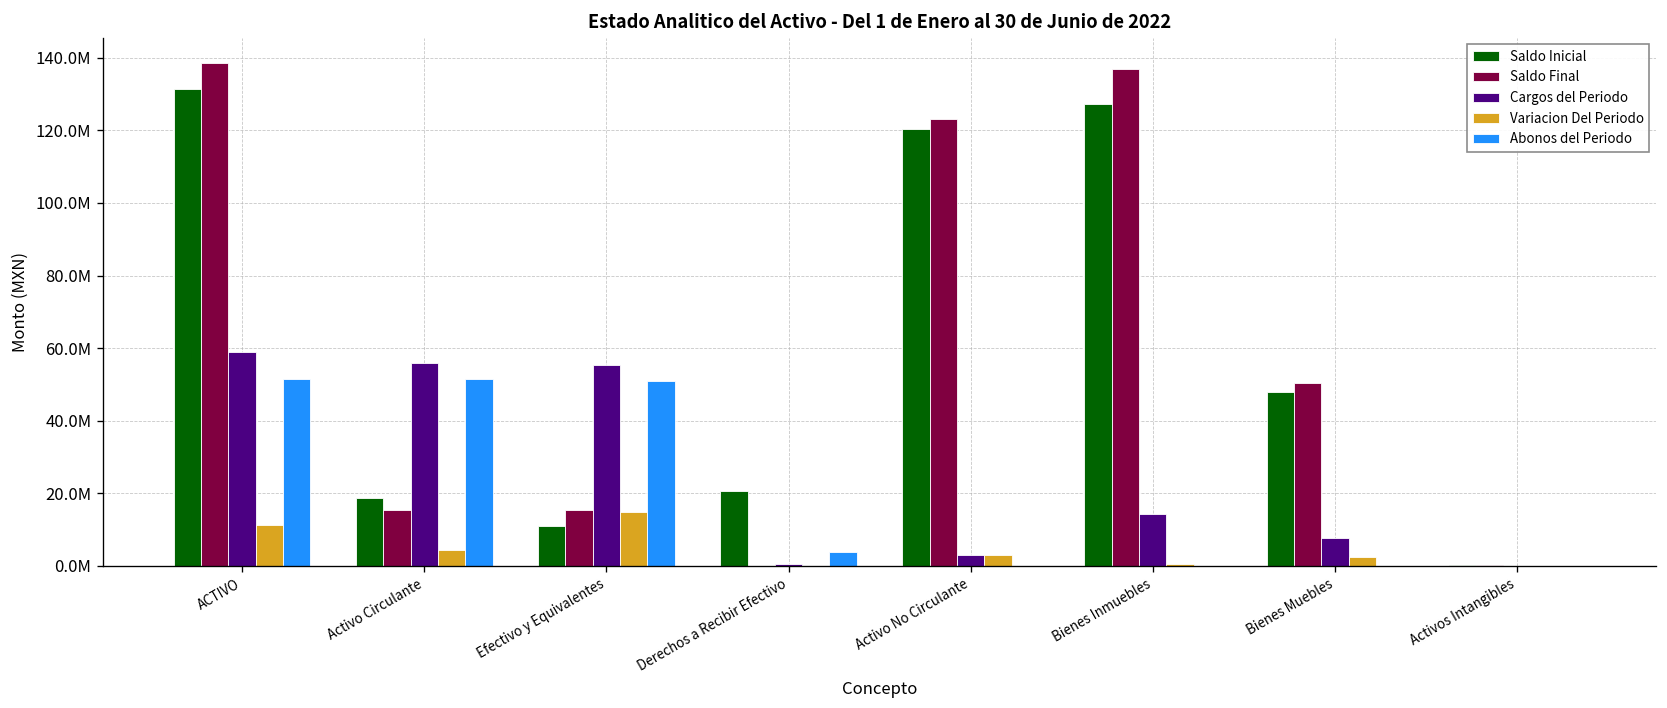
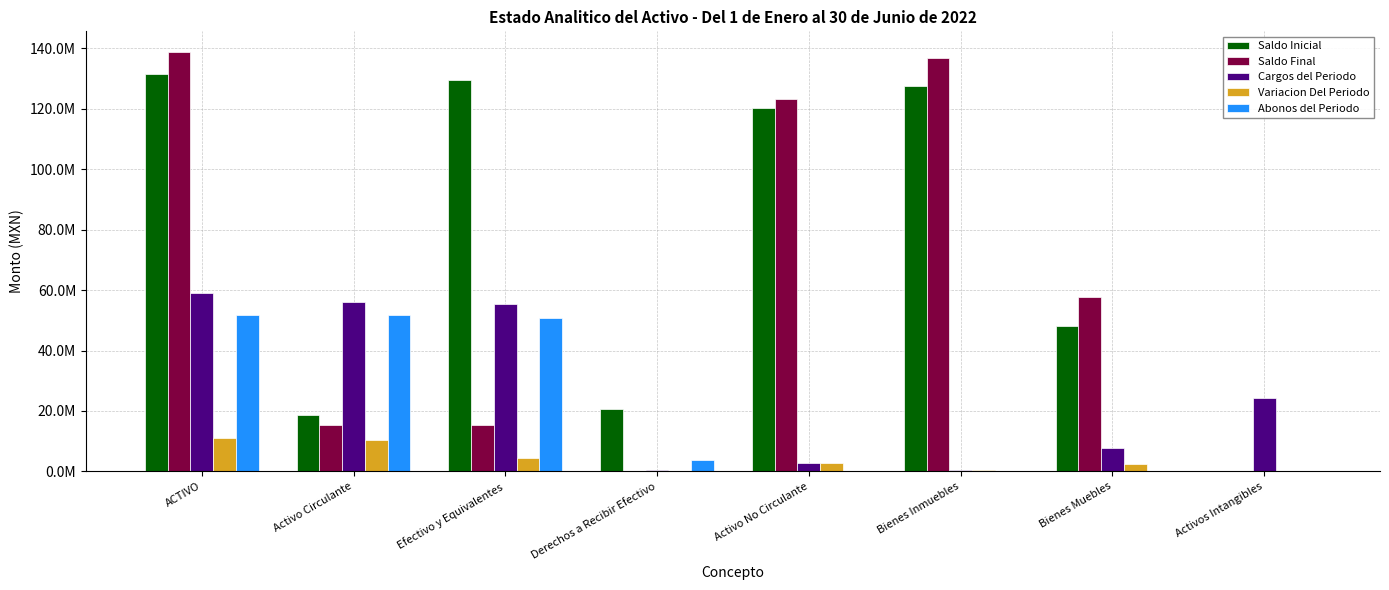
  {
    "Saldo Inicial": {
      "ACTIVO": 131000000,
      "Activo Circulante": 19000000,
-     "Efectivo y Equivalentes": 11000000,
+     "Efectivo y Equivalentes": 129000000,
      "Derechos a Recibir Efectivo": 21000000,
      "Activo No Circulante": 120000000,
      "Bienes Inmuebles": 127000000,
      "Bienes Muebles": 48000000
    },
    "Saldo Final": {
      "ACTIVO": 139000000,
      "Activo Circulante": 15000000,
      "Efectivo y Equivalentes": 15000000,
      "Activo No Circulante": 123000000,
      "Bienes Inmuebles": 137000000,
-     "Bienes Muebles": 50000000
+     "Bienes Muebles": 58000000
    },
    "Cargos del Periodo": {
      "ACTIVO": 59000000,
      "Activo Circulante": 56000000,
      "Efectivo y Equivalentes": 55000000,
      "Activo No Circulante": 3000000,
-     "Bienes Inmuebles": 14000000,
+     "Bienes Inmuebles": 1000000,
      "Bienes Muebles": 8000000,
-     "Activos Intangibles": 0
+     "Activos Intangibles": 24000000
    },
    "Variacion Del Periodo": {
      "ACTIVO": 11000000,
-     "Activo Circulante": 4000000,
-     "Efectivo y Equivalentes": 15000000,
+     "Activo Circulante": 10000000,
+     "Efectivo y Equivalentes": 4000000,
      "Activo No Circulante": 3000000,
      "Bienes Muebles": 2000000,
      "Activos Intangibles": 0
    },
    "Abonos del Periodo": {
      "ACTIVO": 52000000,
      "Activo Circulante": 52000000,
      "Efectivo y Equivalentes": 51000000,
      "Derechos a Recibir Efectivo": 4000000,
      "Bienes Inmuebles": 0,
      "Activos Intangibles": 0
    }
  }
